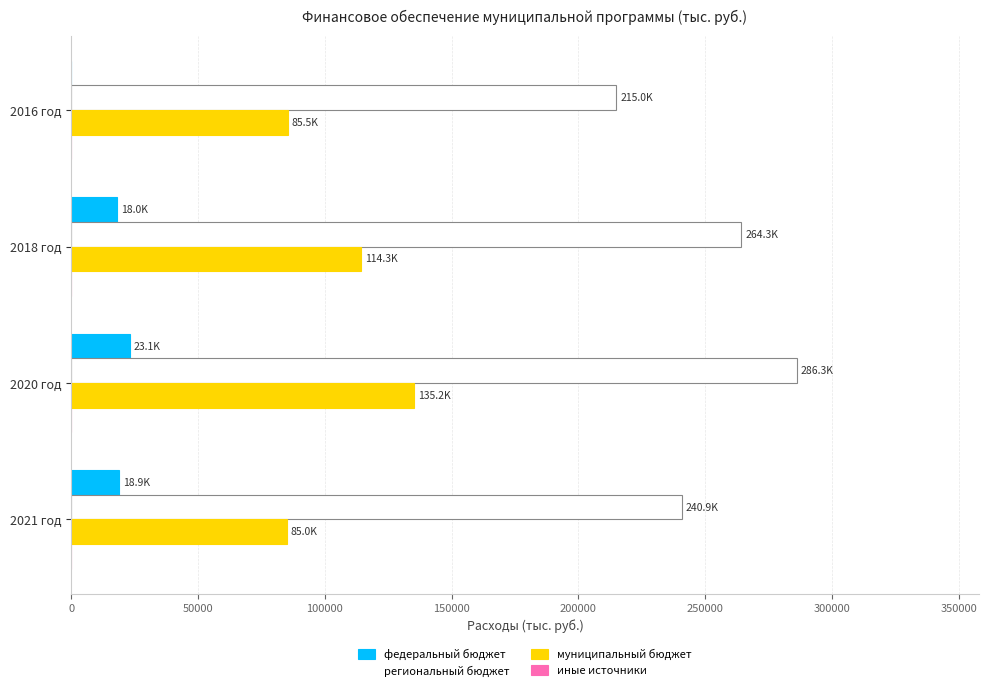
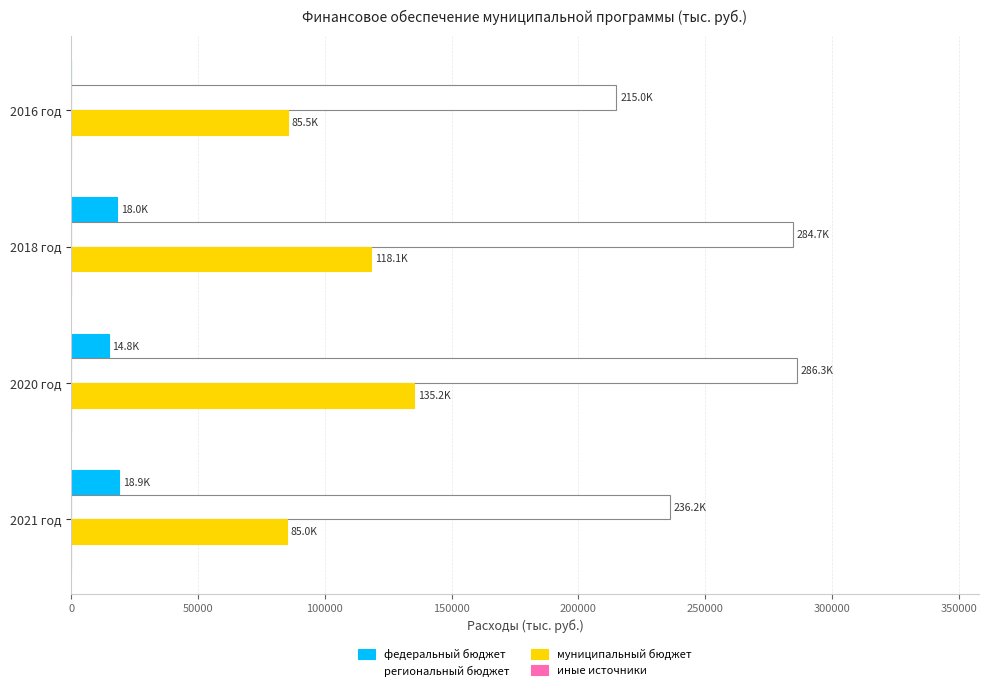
  {
    "федеральный бюджет": {
      "2018 год": "18.0K",
-     "2020 год": "23.1K",
+     "2020 год": "14.8K",
      "2021 год": "18.9K"
    },
    "региональный бюджет": {
      "2016 год": "215.0K",
-     "2018 год": "264.3K",
+     "2018 год": "284.7K",
      "2020 год": "286.3K",
-     "2021 год": "240.9K"
+     "2021 год": "236.2K"
    },
    "муниципальный бюджет": {
      "2016 год": "85.5K",
-     "2018 год": "114.3K",
+     "2018 год": "118.1K",
      "2020 год": "135.2K",
      "2021 год": "85.0K"
    },
    "иные источники": {
      "2016 год": "0",
      "2018 год": "0",
      "2020 год": "0",
      "2021 год": "0"
    }
  }
